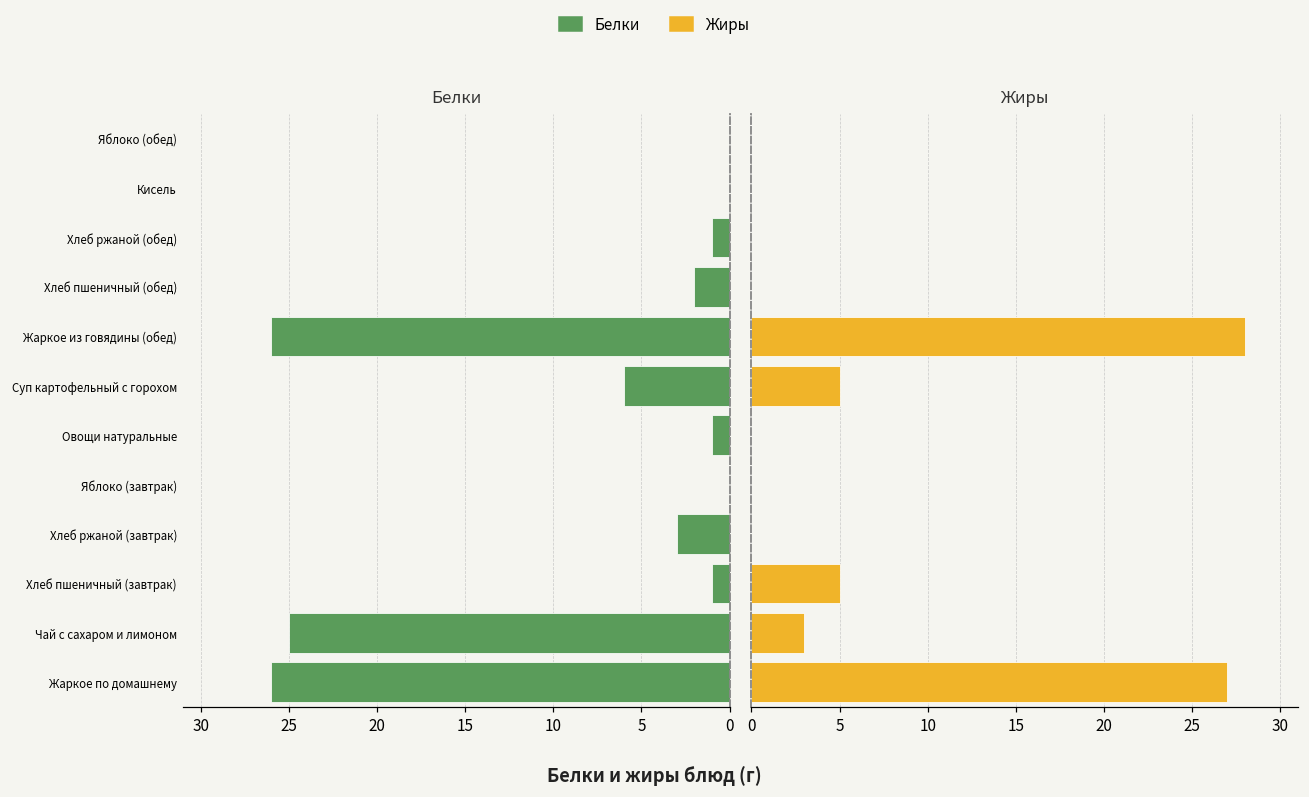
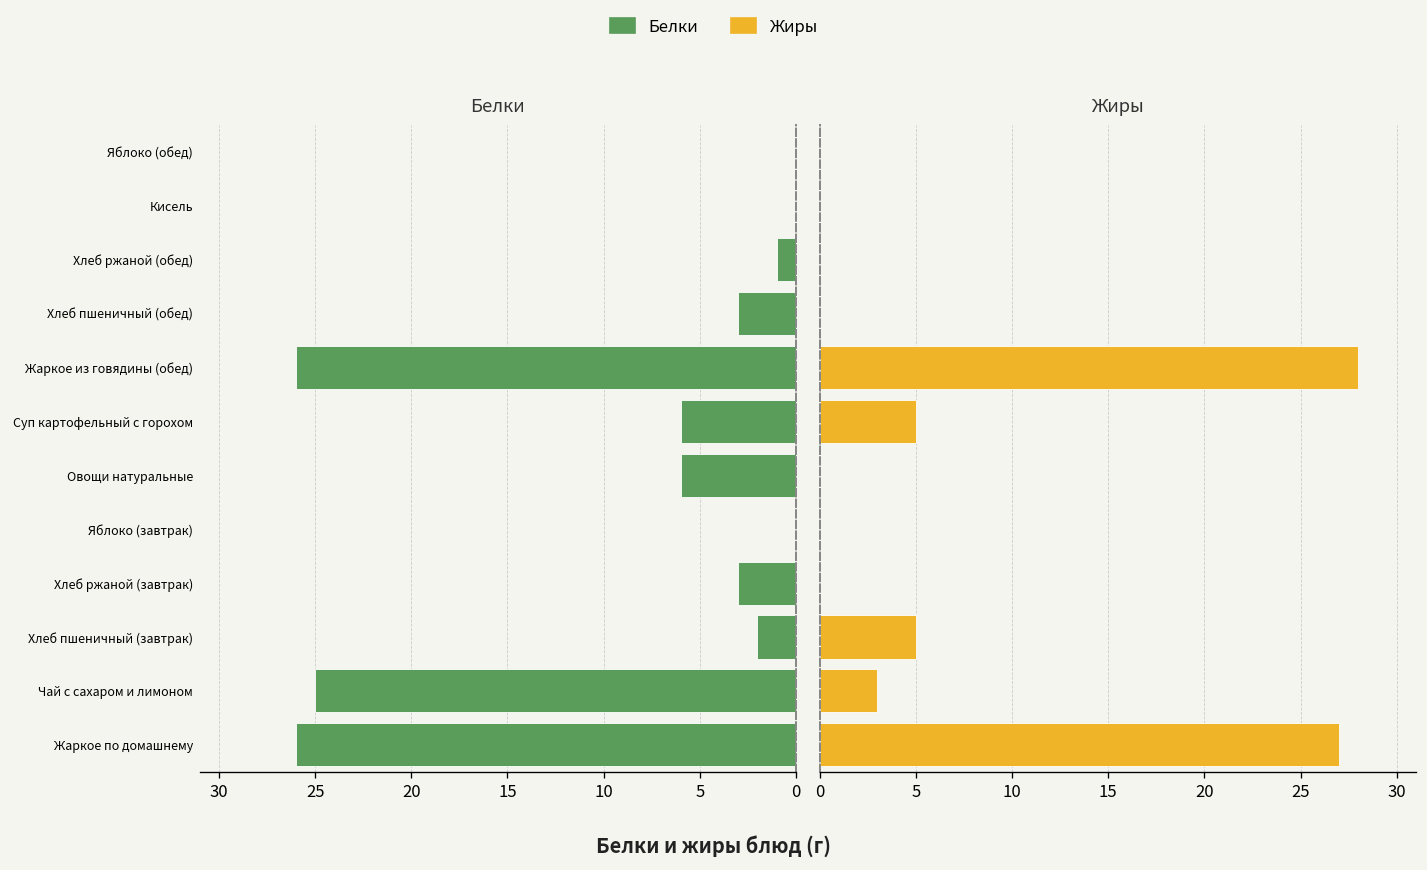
  {
    "Белки": {
      "Яблоко (обед)": 0,
      "Кисель": 0,
      "Хлеб ржаной (обед)": 1,
-     "Хлеб пшеничный (обед)": 2,
+     "Хлеб пшеничный (обед)": 3,
      "Жаркое из говядины (обед)": 26,
      "Суп картофельный с горохом": 6,
-     "Овощи натуральные": 1,
+     "Овощи натуральные": 6,
      "Яблоко (завтрак)": 0,
      "Хлеб ржаной (завтрак)": 3,
-     "Хлеб пшеничный (завтрак)": 1,
+     "Хлеб пшеничный (завтрак)": 2,
      "Чай с сахаром и лимоном": 25,
      "Жаркое по домашнему": 26
    }
  }
